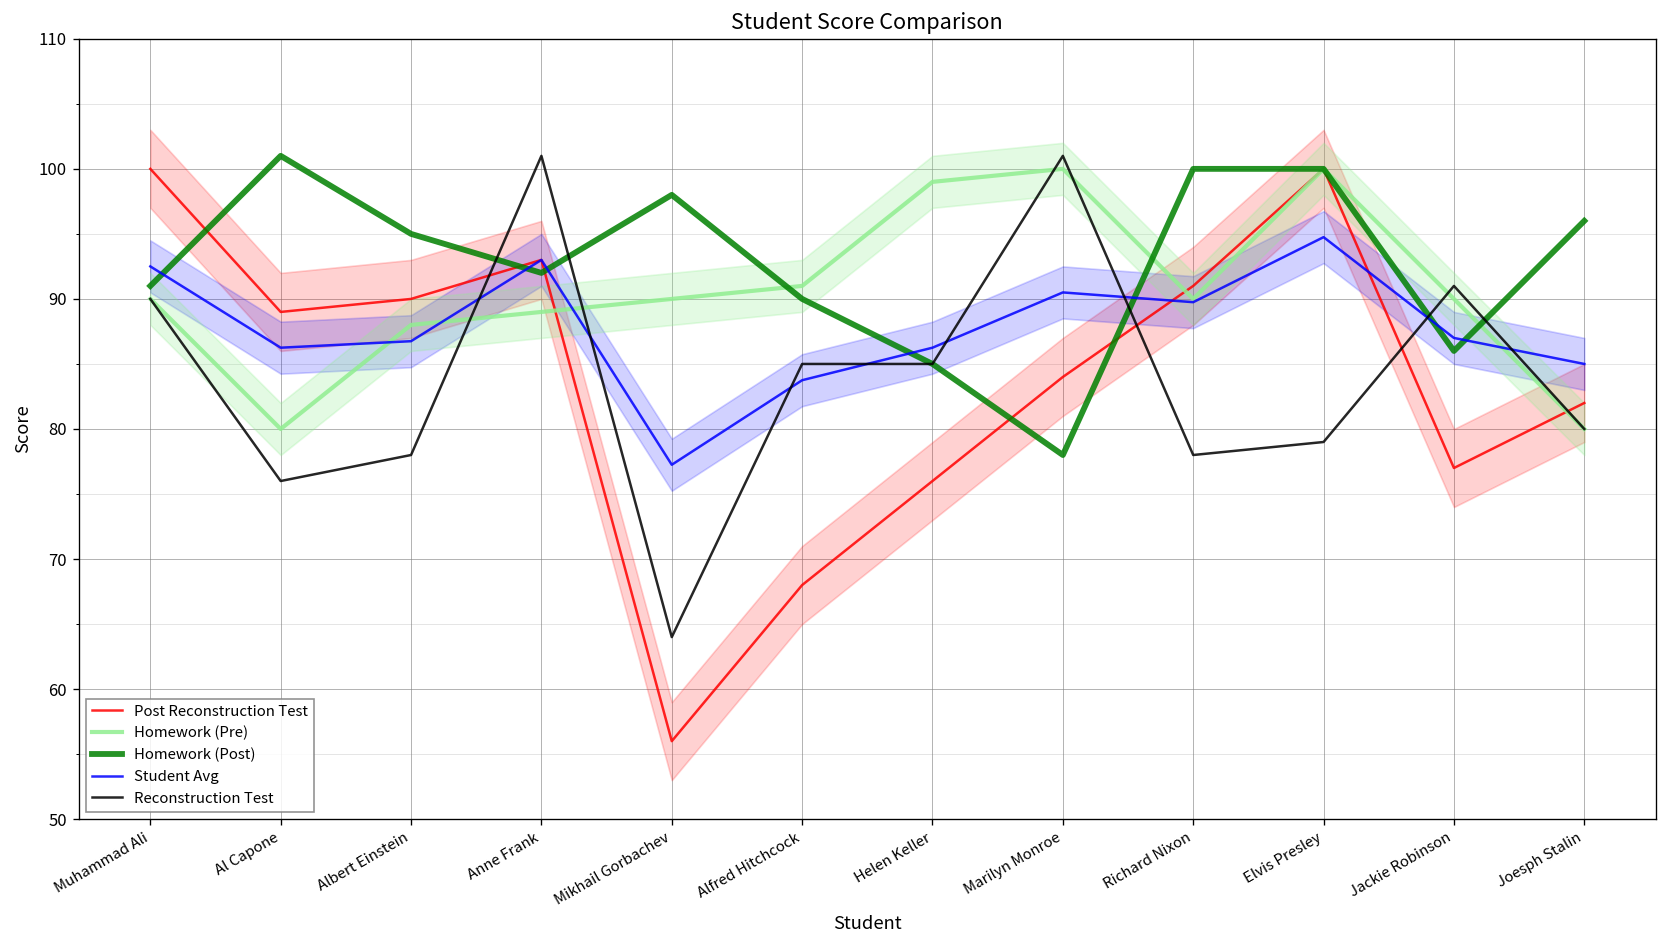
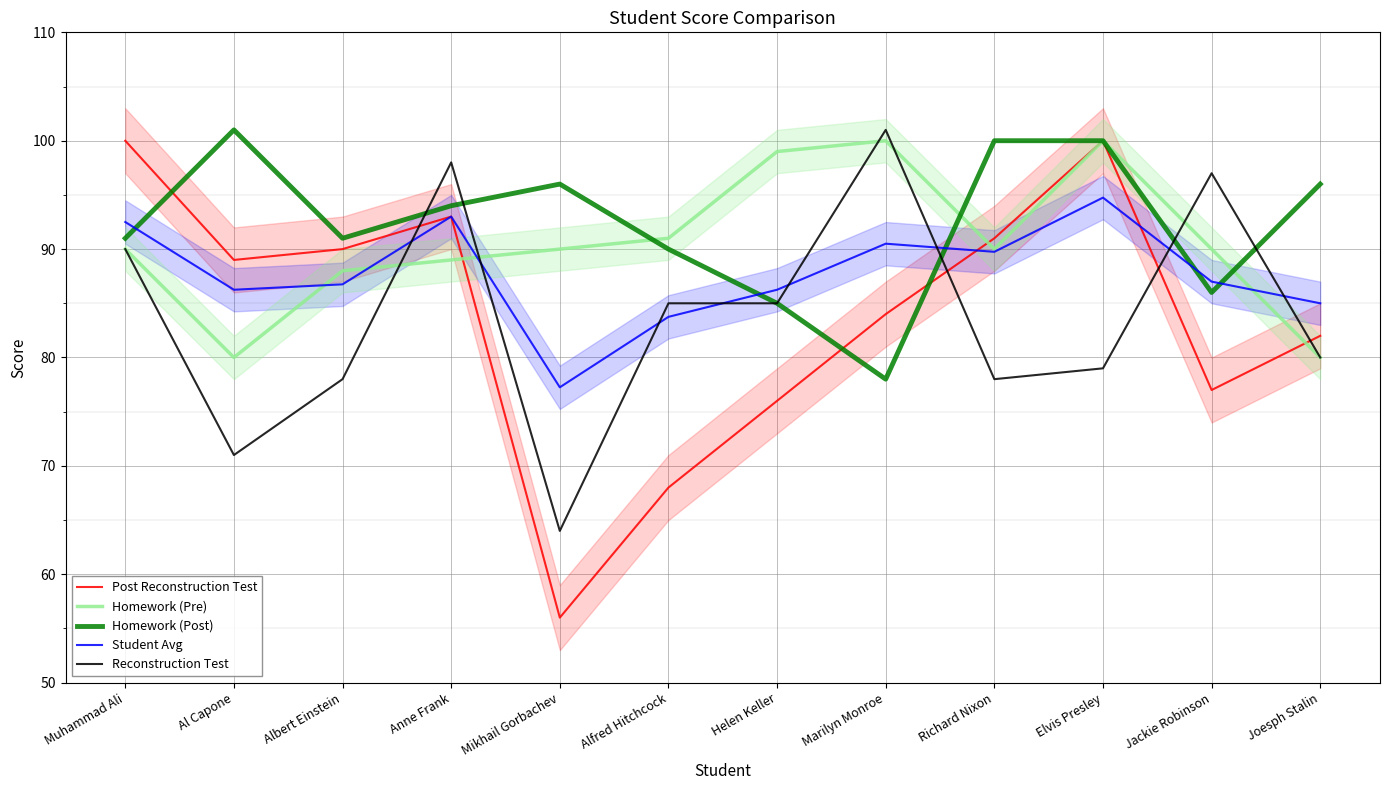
  {
    "Homework (Post)": {
      "Muhammad Ali": 91,
      "Al Capone": 101,
-     "Albert Einstein": 95,
-     "Anne Frank": 92,
-     "Mikhail Gorbachev": 98,
+     "Albert Einstein": 91,
+     "Anne Frank": 94,
+     "Mikhail Gorbachev": 96,
      "Alfred Hitchcock": 90,
      "Marilyn Monroe": 78,
      "Richard Nixon": 100,
      "Jackie Robinson": 86,
      "Joesph Stalin": 96
    },
    "Reconstruction Test": {
-     "Al Capone": 76,
+     "Al Capone": 71,
      "Albert Einstein": 78,
-     "Anne Frank": 101,
+     "Anne Frank": 98,
      "Mikhail Gorbachev": 64,
      "Alfred Hitchcock": 85,
      "Marilyn Monroe": 101,
      "Richard Nixon": 78,
      "Elvis Presley": 79,
-     "Jackie Robinson": 91
+     "Jackie Robinson": 97
    }
  }
